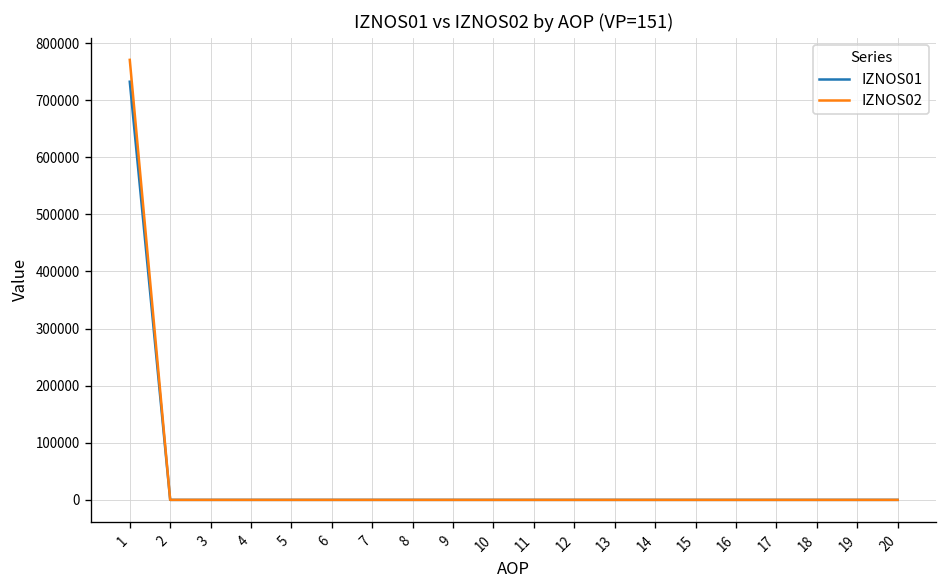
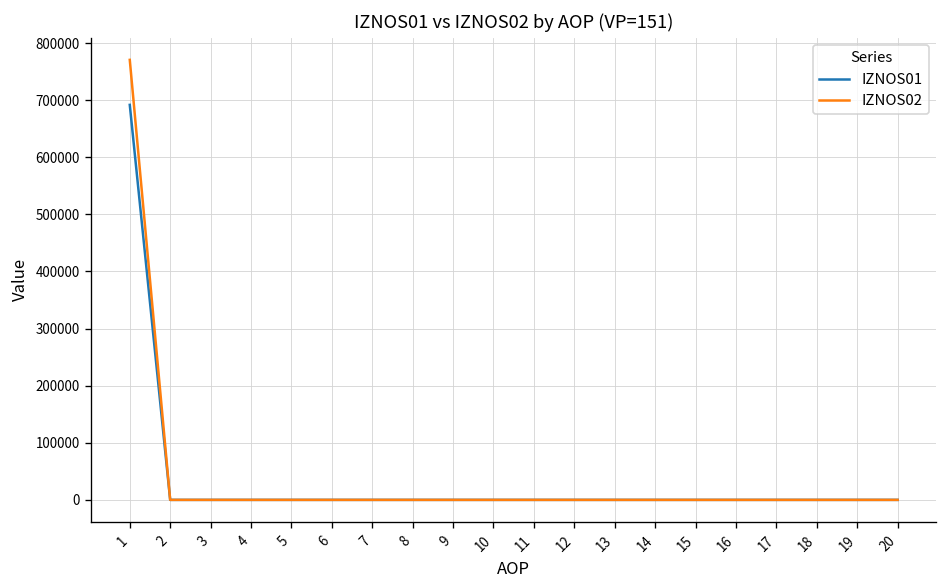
  {
    "IZNOS01": {
-     "1": 730000
+     "1": 690000
    },
    "IZNOS02": {
      "1": 770000
    }
  }
